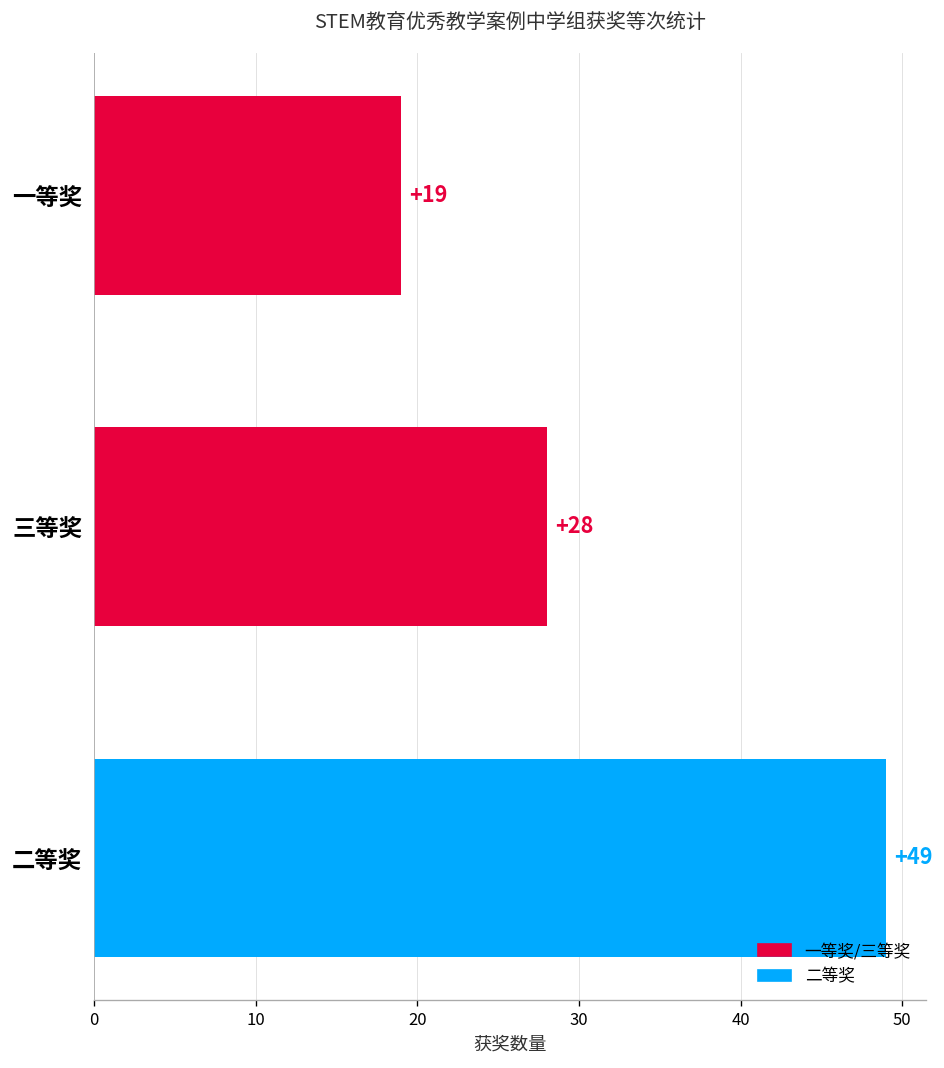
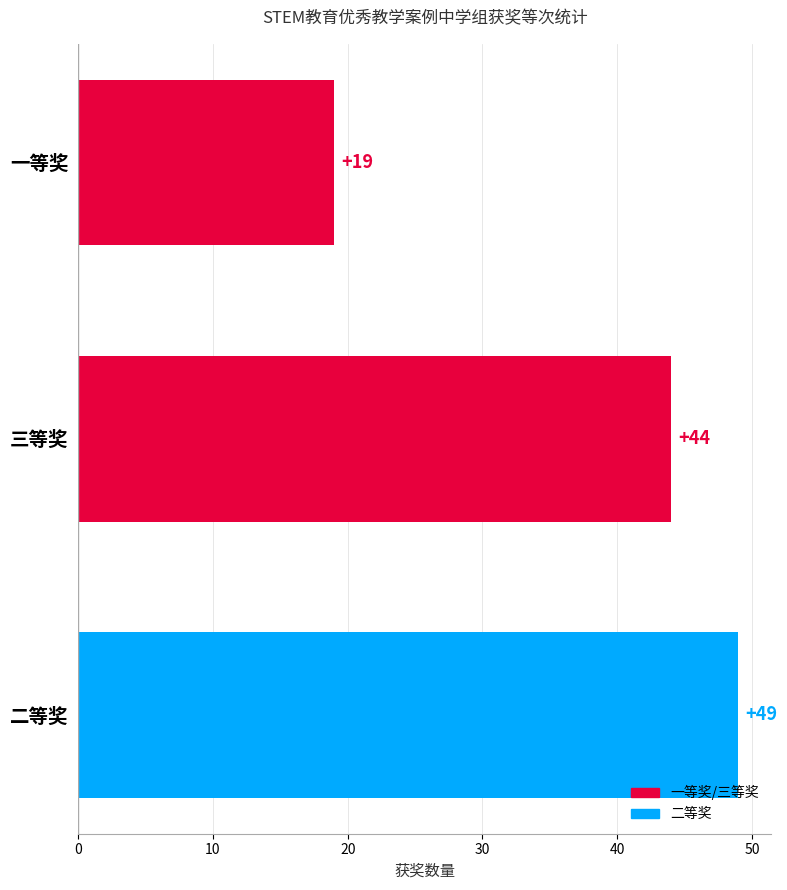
  {
    "一等奖": "+19",
-   "三等奖": "+28",
+   "三等奖": "+44",
    "二等奖": "+49"
  }
